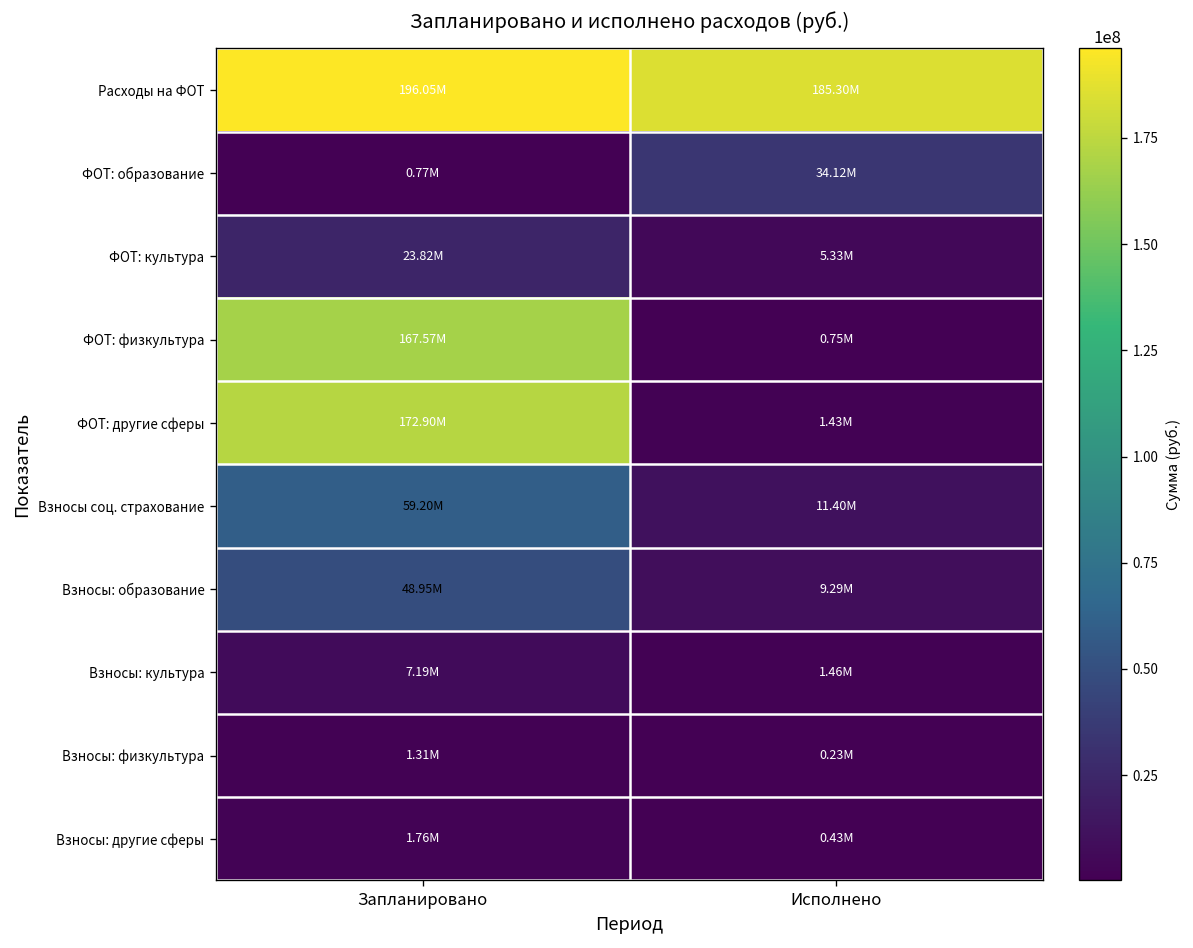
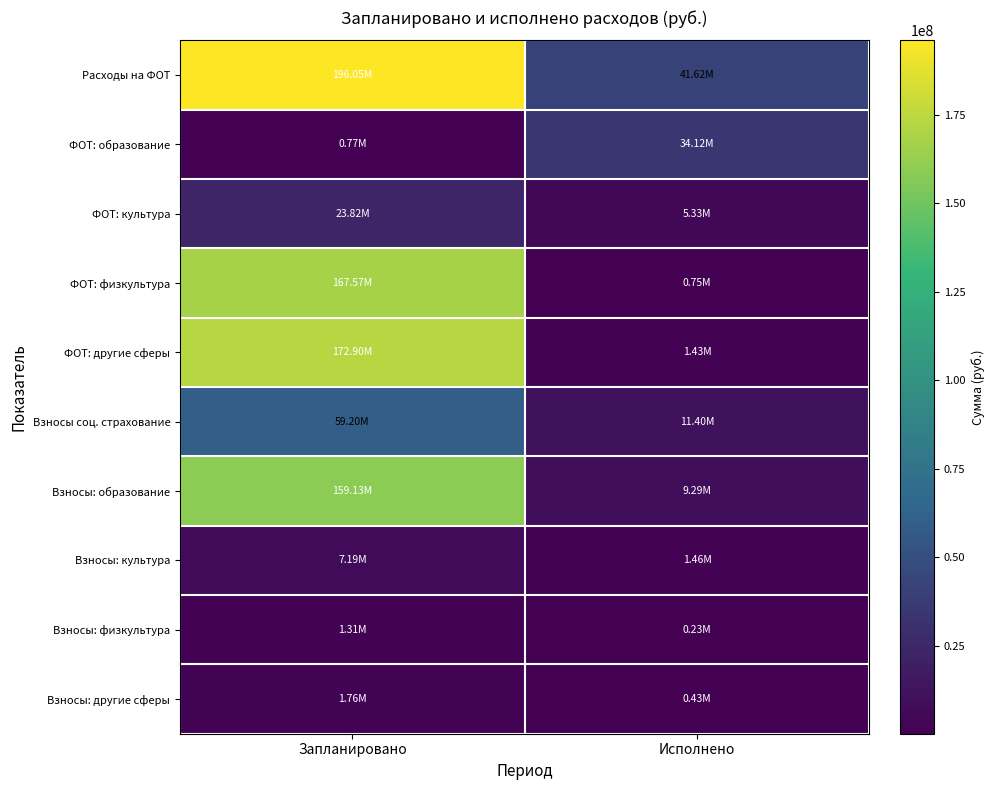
  {
    "Расходы на ФОТ": {
-     "Исполнено": "185.30M"
+     "Исполнено": "41.62M"
    },
    "Взносы: образование": {
-     "Запланировано": "48.95M"
+     "Запланировано": "159.13M"
    }
  }
